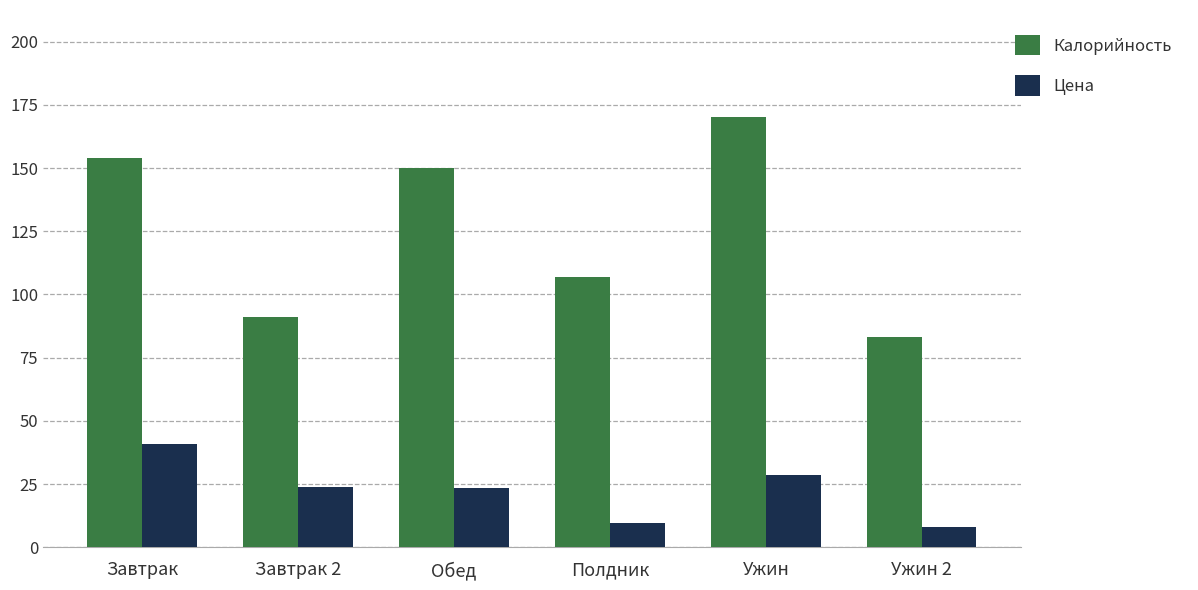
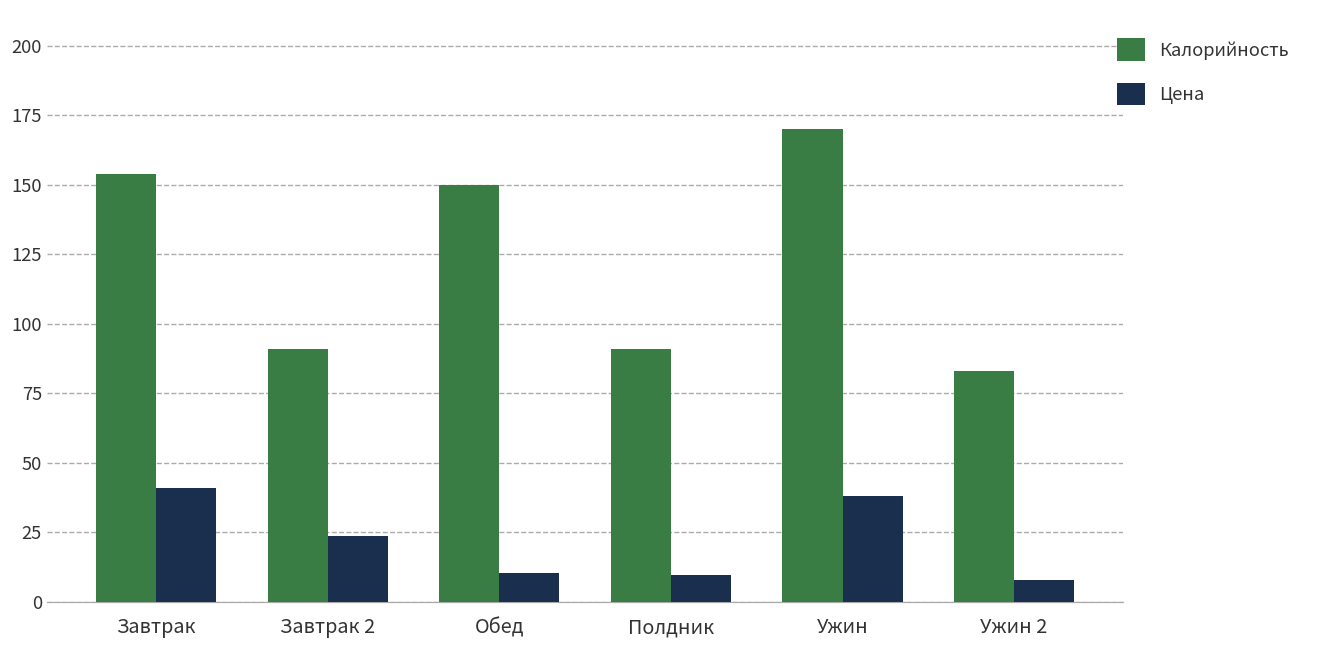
  {
    "Калорийность": {
      "Завтрак": 154,
      "Завтрак 2": 91,
      "Обед": 150,
-     "Полдник": 107,
+     "Полдник": 91,
      "Ужин": 170,
      "Ужин 2": 83
    },
    "Цена": {
      "Завтрак": 41,
      "Завтрак 2": 24,
-     "Обед": 24,
+     "Обед": 10,
      "Полдник": 10,
-     "Ужин": 29,
+     "Ужин": 38,
      "Ужин 2": 8
    }
  }
